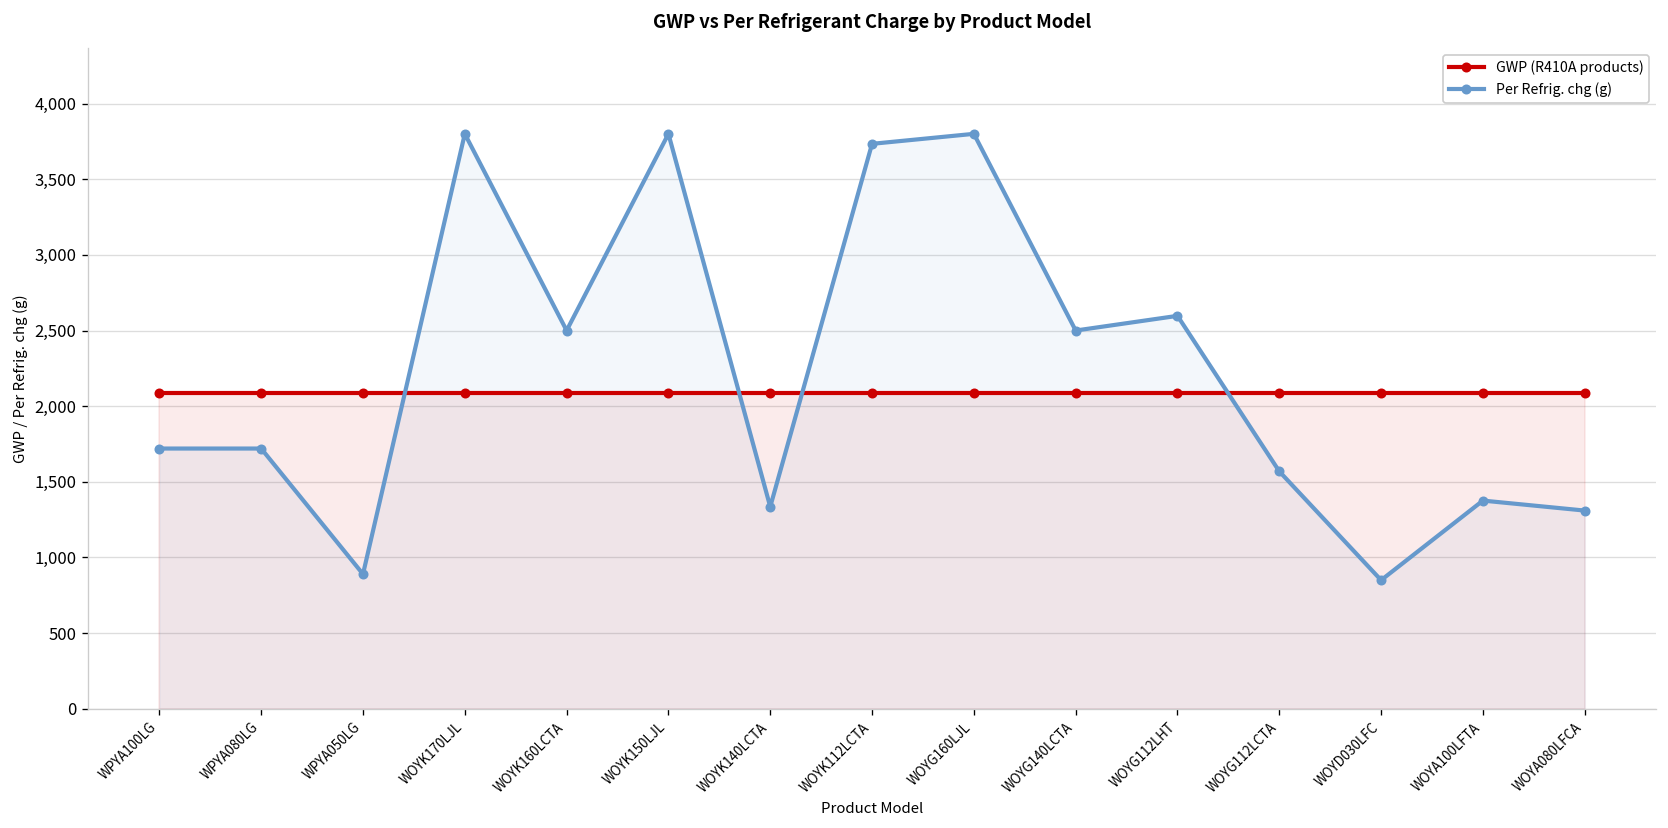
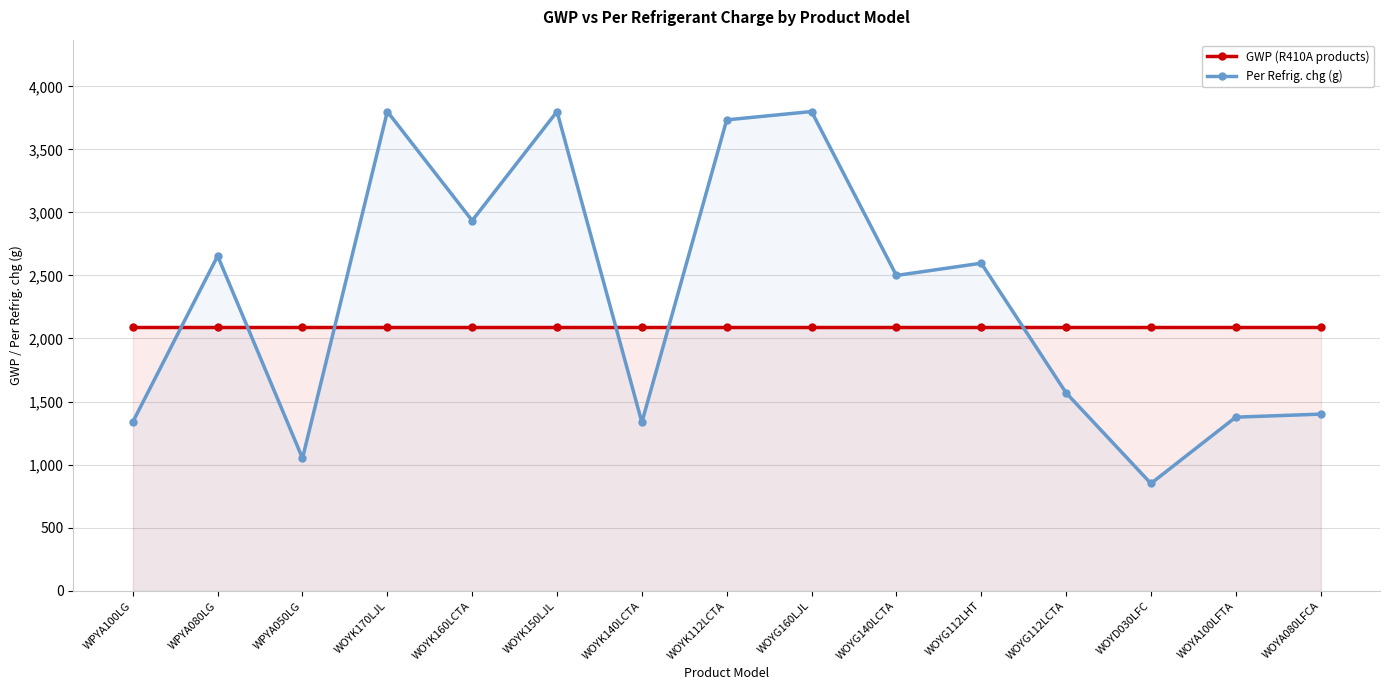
  {
    "GWP (R410A products)": {
      "WPYA100LG": "2,090",
      "WPYA080LG": "2,090",
      "WPYA050LG": "2,090",
      "WOYK170LJL": "2,090",
      "WOYK160LCTA": "2,090",
      "WOYK150LJL": "2,090",
      "WOYK140LCTA": "2,090",
      "WOYK112LCTA": "2,090",
      "WOYG160LJL": "2,090",
      "WOYG140LCTA": "2,090",
      "WOYG112LHT": "2,090",
      "WOYG112LCTA": "2,090",
      "WOYD030LFC": "2,090",
      "WOYA100LFTA": "2,090",
      "WOYA080LFCA": "2,090"
    },
    "Per Refrig. chg (g)": {
-     "WPYA100LG": "1,720",
-     "WPYA080LG": "1,720",
-     "WPYA050LG": "890",
+     "WPYA100LG": "1,340",
+     "WPYA080LG": "2,660",
+     "WPYA050LG": "1,050",
      "WOYK170LJL": "3,800",
-     "WOYK160LCTA": "2,500",
+     "WOYK160LCTA": "2,940",
      "WOYK150LJL": "3,800",
      "WOYK140LCTA": "1,340",
      "WOYK112LCTA": "3,730",
      "WOYG160LJL": "3,800",
      "WOYG140LCTA": "2,500",
      "WOYG112LHT": "2,600",
      "WOYG112LCTA": "1,570",
      "WOYD030LFC": "850",
      "WOYA100LFTA": "1,380",
-     "WOYA080LFCA": "1,310"
+     "WOYA080LFCA": "1,400"
    }
  }
